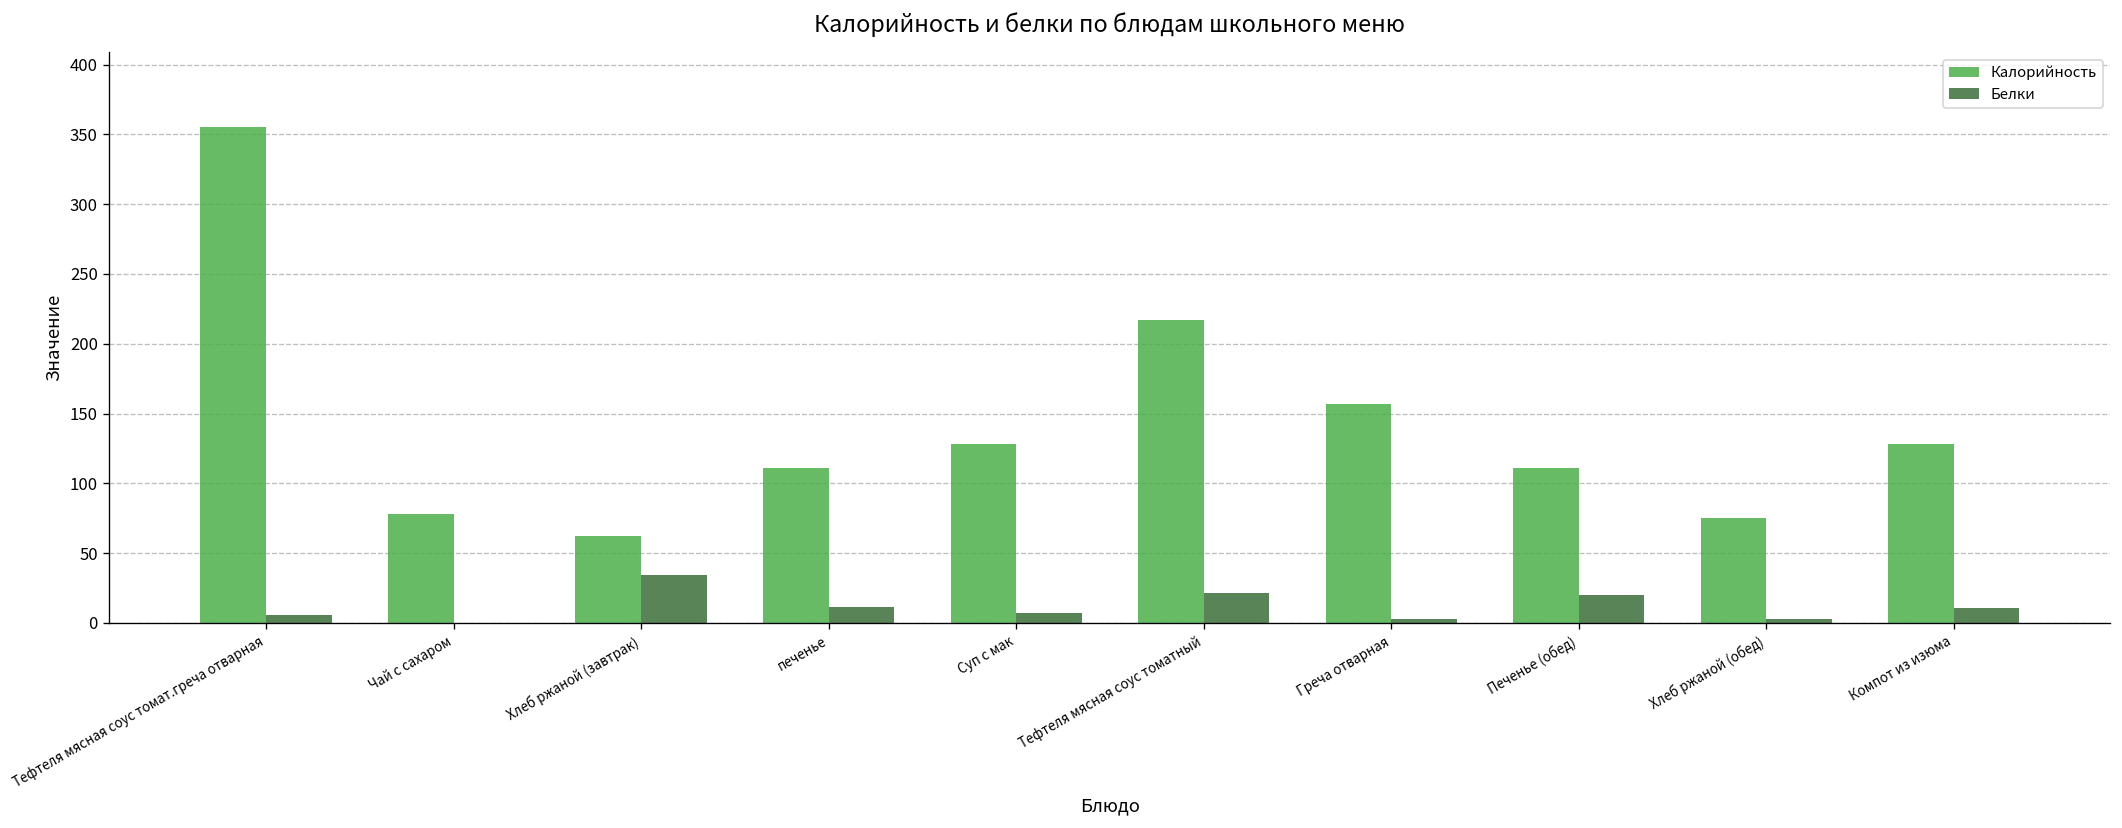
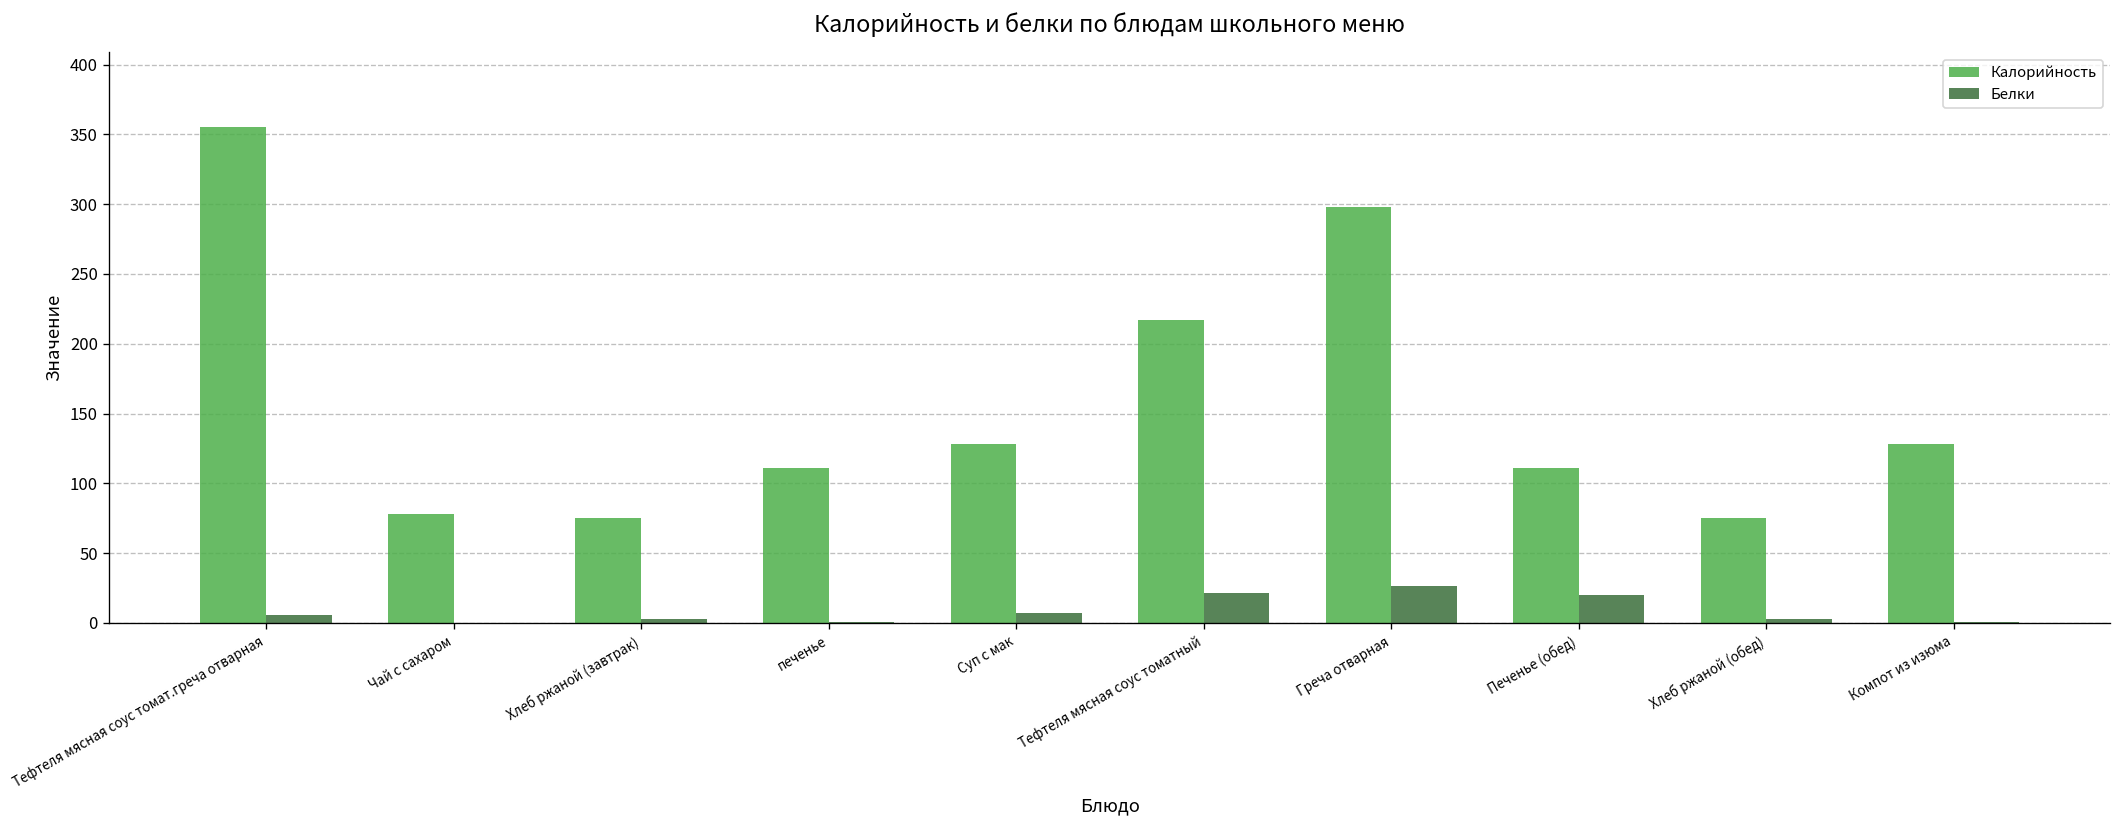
  {
    "Калорийность": {
      "Тефтеля мясная соус томат.греча отварная": 356,
      "Чай с сахаром": 78,
-     "Хлеб ржаной (завтрак)": 62,
+     "Хлеб ржаной (завтрак)": 75,
      "печенье": 111,
      "Суп с мак": 128,
      "Тефтеля мясная соус томатный": 217,
-     "Греча отварная": 157,
+     "Греча отварная": 298,
      "Печенье (обед)": 111,
      "Хлеб ржаной (обед)": 75,
      "Компот из изюма": 128
    },
    "Белки": {
      "Тефтеля мясная соус томат.греча отварная": 6,
-     "Хлеб ржаной (завтрак)": 34,
-     "печенье": 11,
+     "Хлеб ржаной (завтрак)": 3,
+     "печенье": 1,
      "Суп с мак": 7,
      "Тефтеля мясная соус томатный": 21,
-     "Греча отварная": 3,
+     "Греча отварная": 27,
      "Печенье (обед)": 20,
      "Хлеб ржаной (обед)": 3,
-     "Компот из изюма": 11
+     "Компот из изюма": 0
    }
  }
